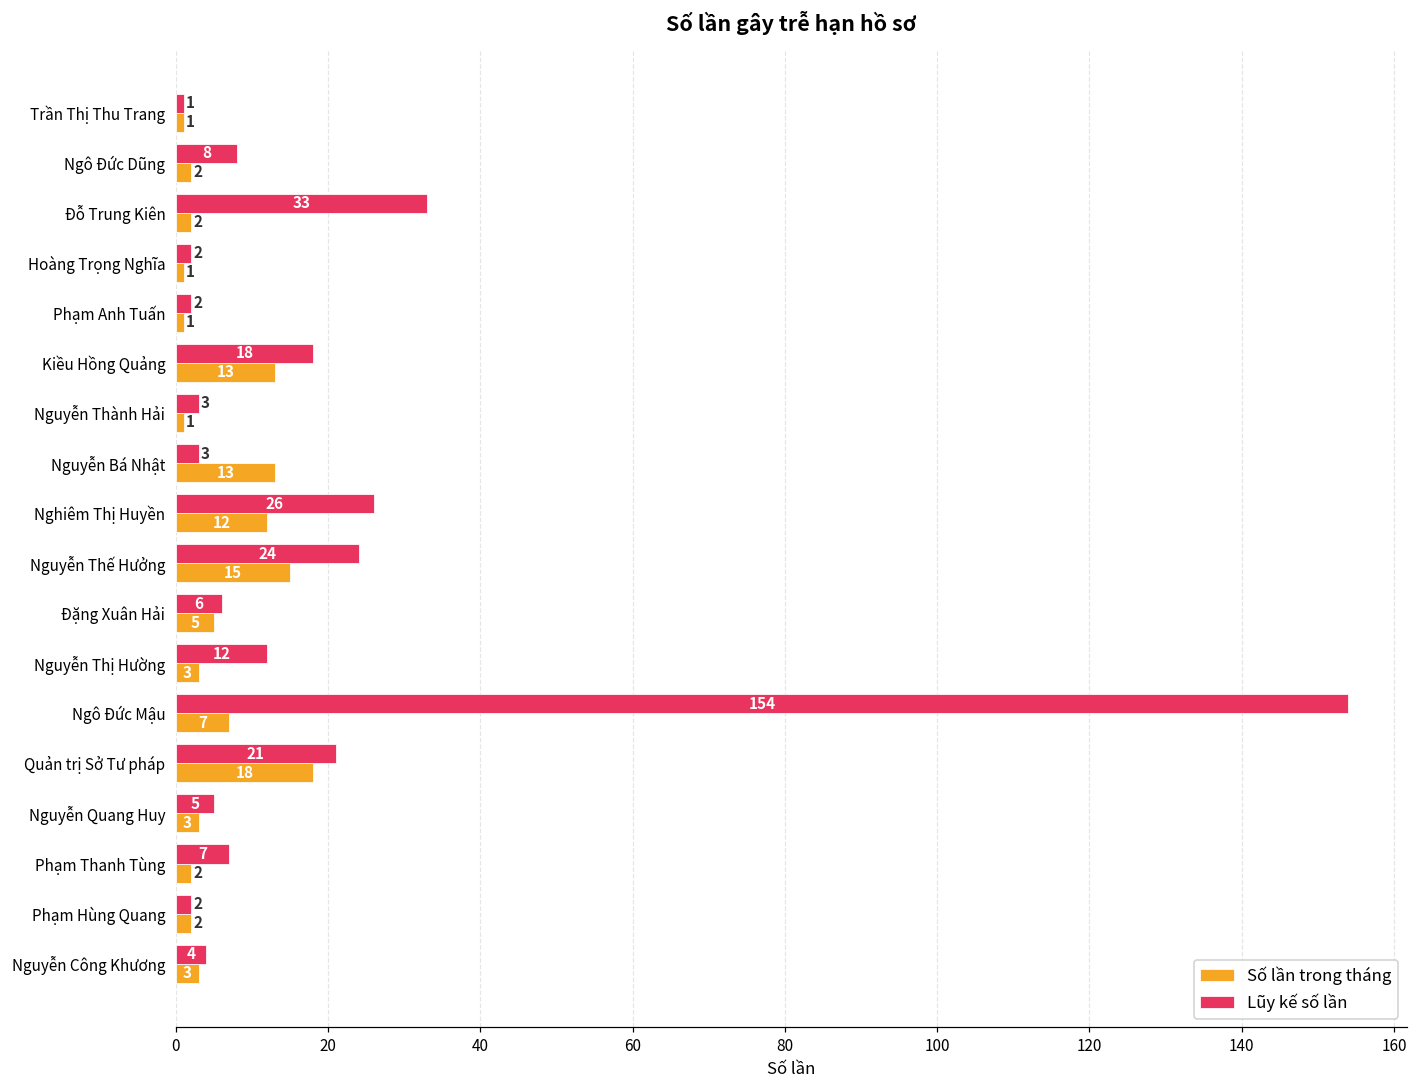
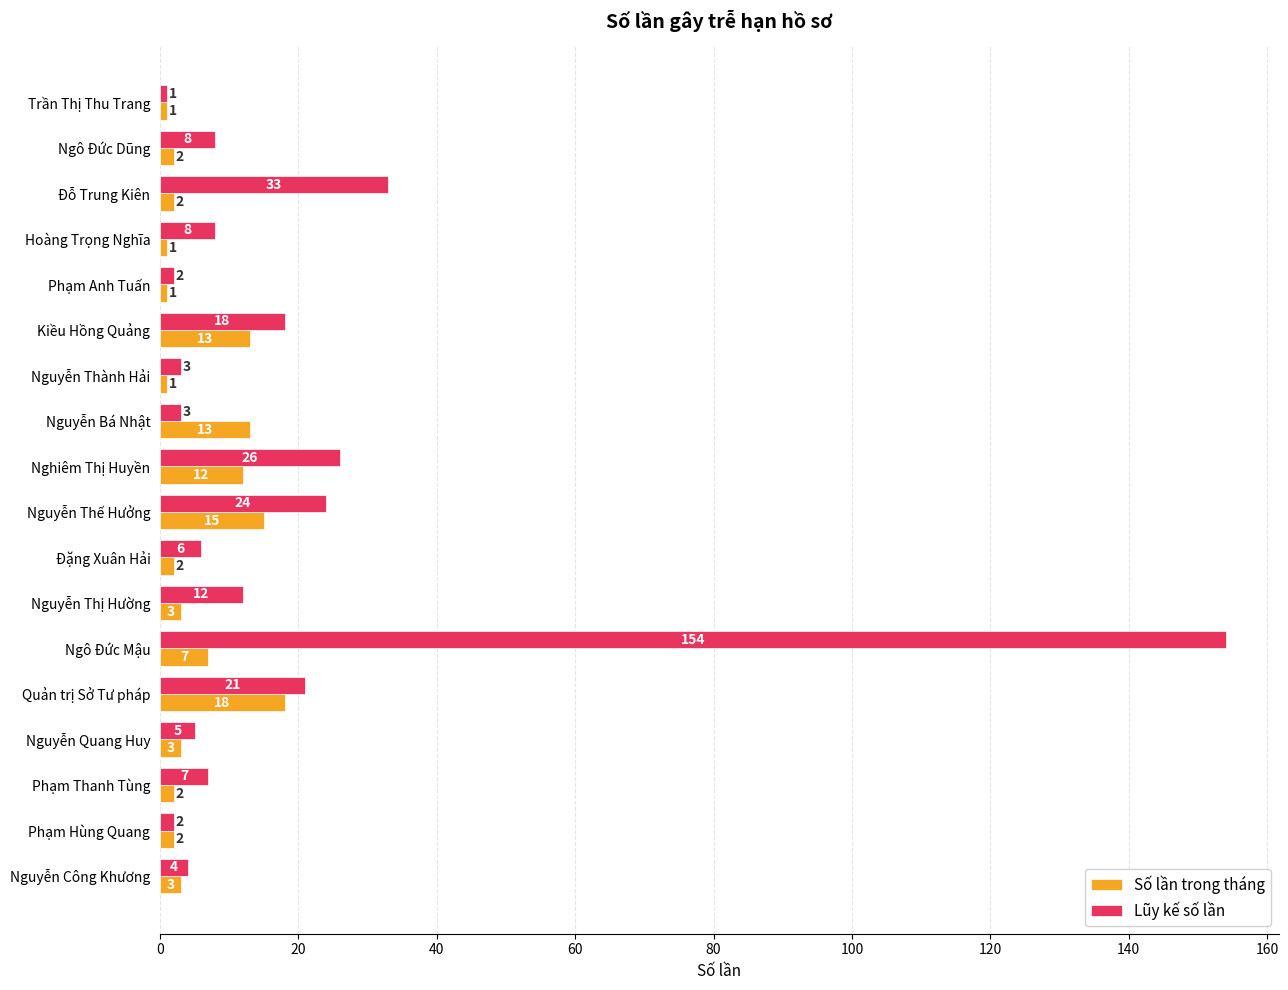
  {
    "Số lần trong tháng": {
      "Trần Thị Thu Trang": 1,
      "Ngô Đức Dũng": 2,
      "Đỗ Trung Kiên": 2,
      "Hoàng Trọng Nghĩa": 1,
      "Phạm Anh Tuấn": 1,
      "Kiều Hồng Quảng": 13,
      "Nguyễn Thành Hải": 1,
      "Nguyễn Bá Nhật": 13,
      "Nghiêm Thị Huyền": 12,
      "Nguyễn Thế Hưởng": 15,
-     "Đặng Xuân Hải": 5,
+     "Đặng Xuân Hải": 2,
      "Nguyễn Thị Hường": 3,
      "Ngô Đức Mậu": 7,
      "Quản trị Sở Tư pháp": 18,
      "Nguyễn Quang Huy": 3,
      "Phạm Thanh Tùng": 2,
      "Phạm Hùng Quang": 2,
      "Nguyễn Công Khương": 3
    },
    "Lũy kế số lần": {
      "Trần Thị Thu Trang": 1,
      "Ngô Đức Dũng": 8,
      "Đỗ Trung Kiên": 33,
-     "Hoàng Trọng Nghĩa": 2,
+     "Hoàng Trọng Nghĩa": 8,
      "Phạm Anh Tuấn": 2,
      "Kiều Hồng Quảng": 18,
      "Nguyễn Thành Hải": 3,
      "Nguyễn Bá Nhật": 3,
      "Nghiêm Thị Huyền": 26,
      "Nguyễn Thế Hưởng": 24,
      "Đặng Xuân Hải": 6,
      "Nguyễn Thị Hường": 12,
      "Ngô Đức Mậu": 154,
      "Quản trị Sở Tư pháp": 21,
      "Nguyễn Quang Huy": 5,
      "Phạm Thanh Tùng": 7,
      "Phạm Hùng Quang": 2,
      "Nguyễn Công Khương": 4
    }
  }
